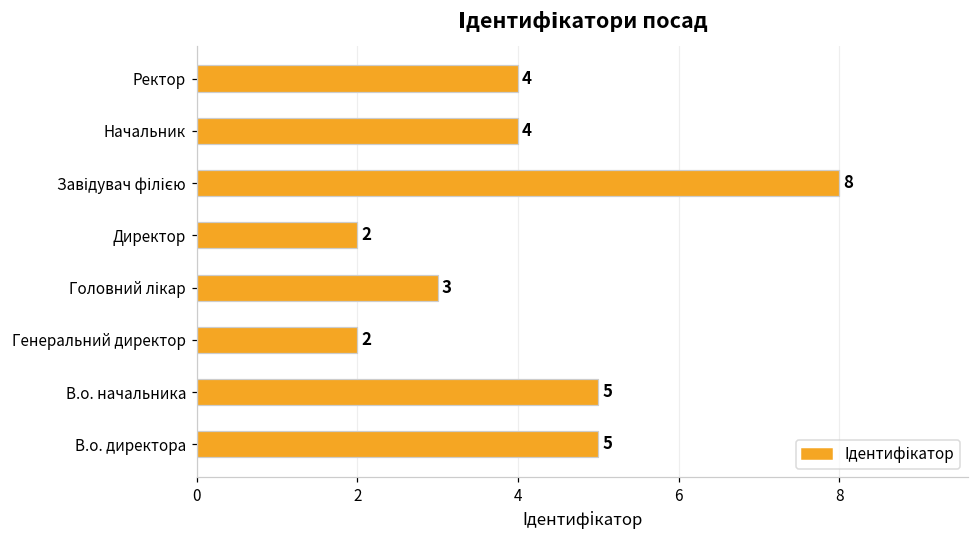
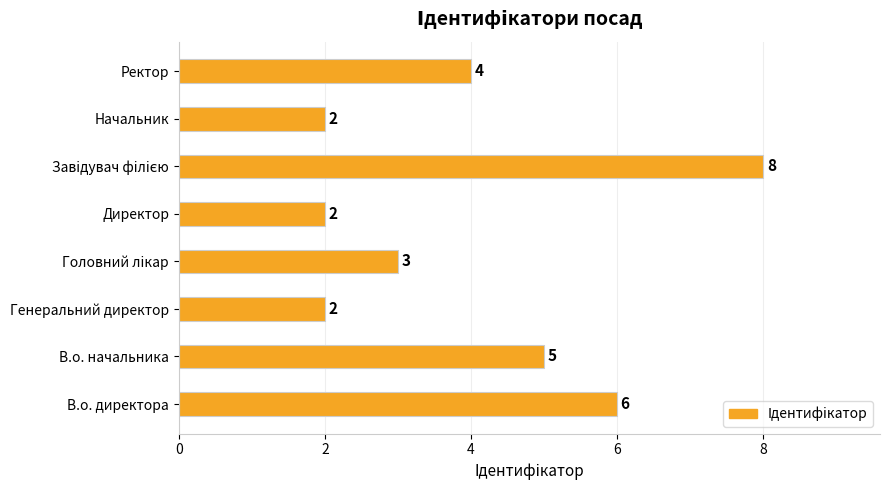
  {
    "Ректор": 4,
-   "Начальник": 4,
+   "Начальник": 2,
    "Завідувач філією": 8,
    "Директор": 2,
    "Головний лікар": 3,
    "Генеральний директор": 2,
    "В.о. начальника": 5,
-   "В.о. директора": 5
+   "В.о. директора": 6
  }
